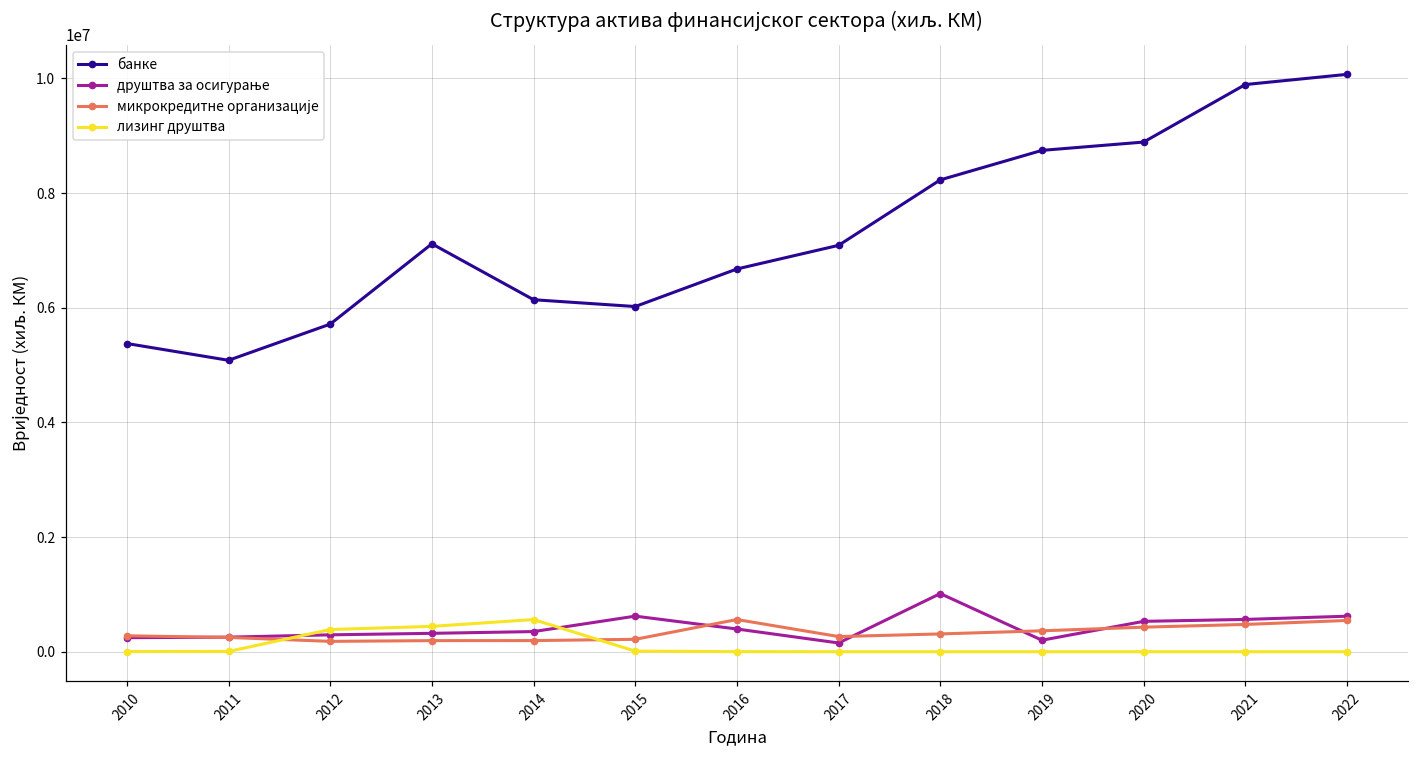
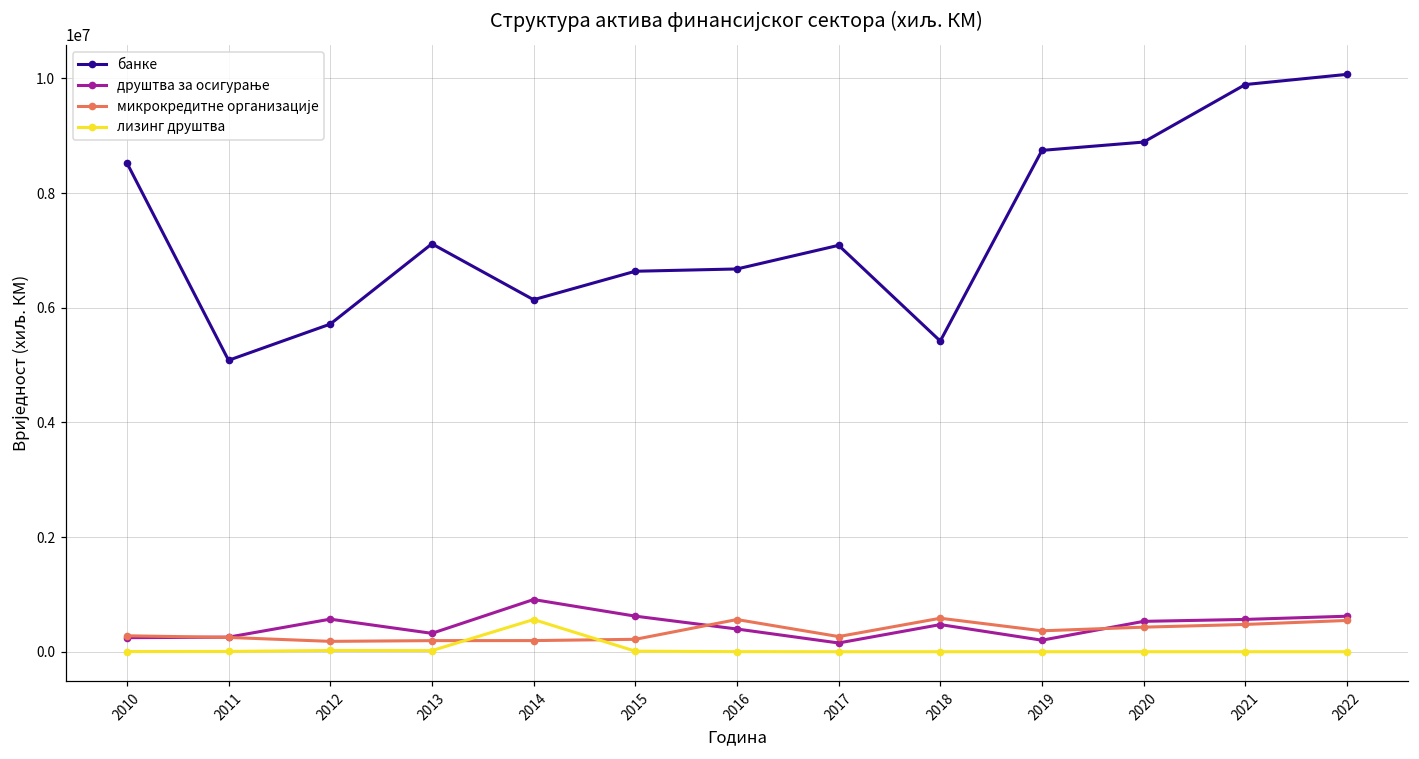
  {
    "банке": {
-     "2010": 5400000,
+     "2010": 8500000,
      "2011": 5100000,
      "2012": 5700000,
      "2013": 7100000,
      "2014": 6100000,
-     "2015": 6000000,
+     "2015": 6600000,
      "2016": 6700000,
      "2017": 7100000,
-     "2018": 8200000,
+     "2018": 5400000,
      "2019": 8700000,
      "2020": 8900000,
      "2021": 9900000,
      "2022": 10100000
    },
    "друштва за осигурање": {
-     "2012": 300000,
+     "2012": 600000,
      "2013": 300000,
-     "2014": 400000,
+     "2014": 900000,
      "2015": 600000,
      "2016": 400000,
      "2017": 200000,
-     "2018": 1000000,
+     "2018": 500000,
      "2019": 200000,
      "2020": 500000,
      "2021": 600000,
      "2022": 600000
    },
    "микрокредитне организације": {
      "2012": 200000,
      "2013": 200000,
      "2014": 200000,
      "2015": 200000,
      "2016": 600000,
      "2017": 300000,
-     "2018": 300000,
+     "2018": 600000,
      "2019": 400000,
      "2020": 400000,
      "2021": 500000,
      "2022": 500000
    },
    "лизинг друштва": {
      "2010": 0,
      "2011": 0,
-     "2012": 400000,
-     "2013": 400000,
+     "2012": 0,
+     "2013": 0,
      "2014": 600000,
      "2015": 0,
      "2016": 0,
      "2017": 0,
      "2018": 0,
      "2019": 0,
      "2020": 0,
      "2021": 0,
      "2022": 0
    }
  }
